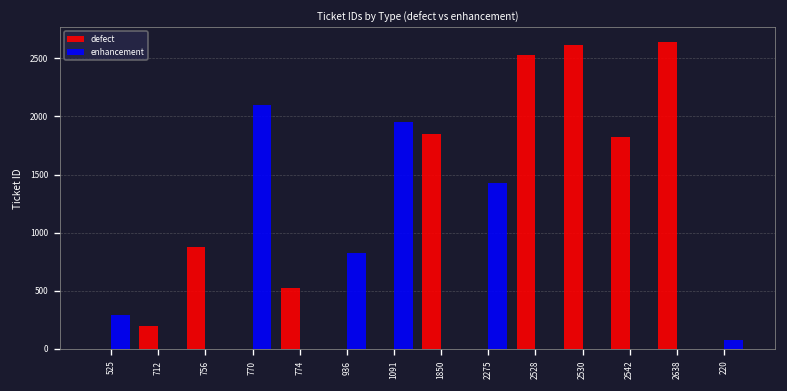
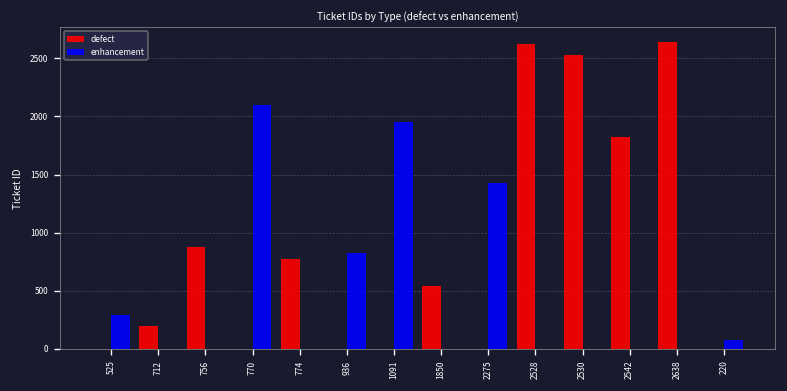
  {
    "defect": {
      "525": 0,
      "712": 200,
      "756": 900,
      "770": 0,
-     "774": 500,
+     "774": 800,
      "936": 0,
      "1091": 0,
-     "1850": 1900,
+     "1850": 500,
      "2275": 0,
-     "2528": 2500,
-     "2530": 2600,
+     "2528": 2600,
+     "2530": 2500,
      "2542": 1800,
      "2638": 2600,
      "220": 0
    },
    "enhancement": {
      "525": 300,
      "712": 0,
      "756": 0,
      "770": 2100,
      "774": 0,
      "936": 800,
      "1091": 2000,
      "1850": 0,
      "2275": 1400,
      "2528": 0,
      "2530": 0,
      "2542": 0,
      "2638": 0,
      "220": 100
    }
  }
